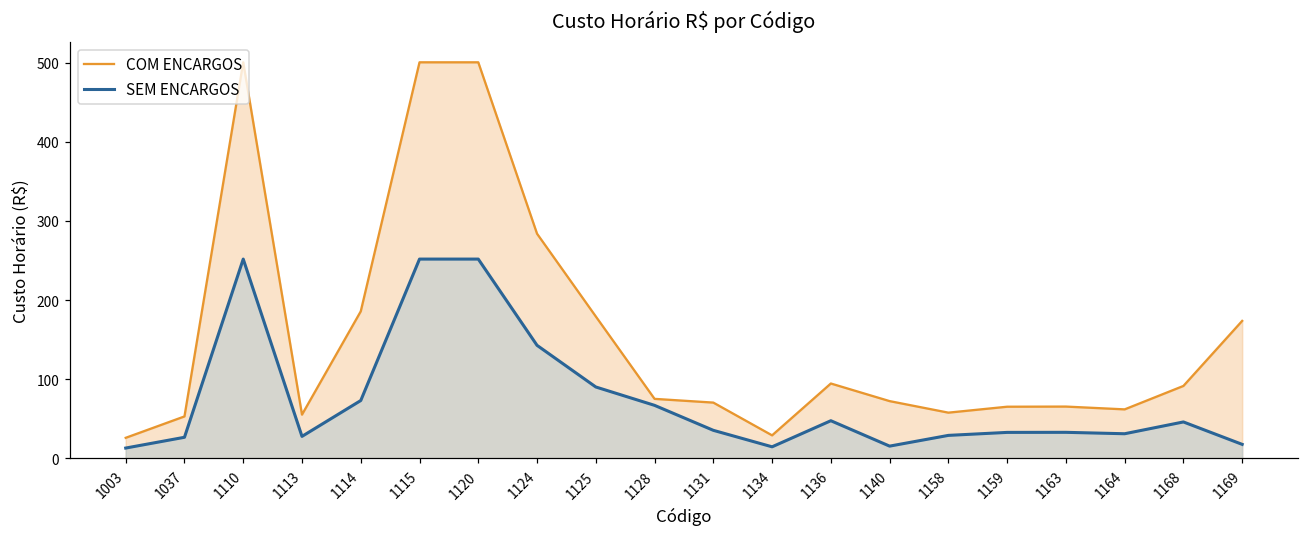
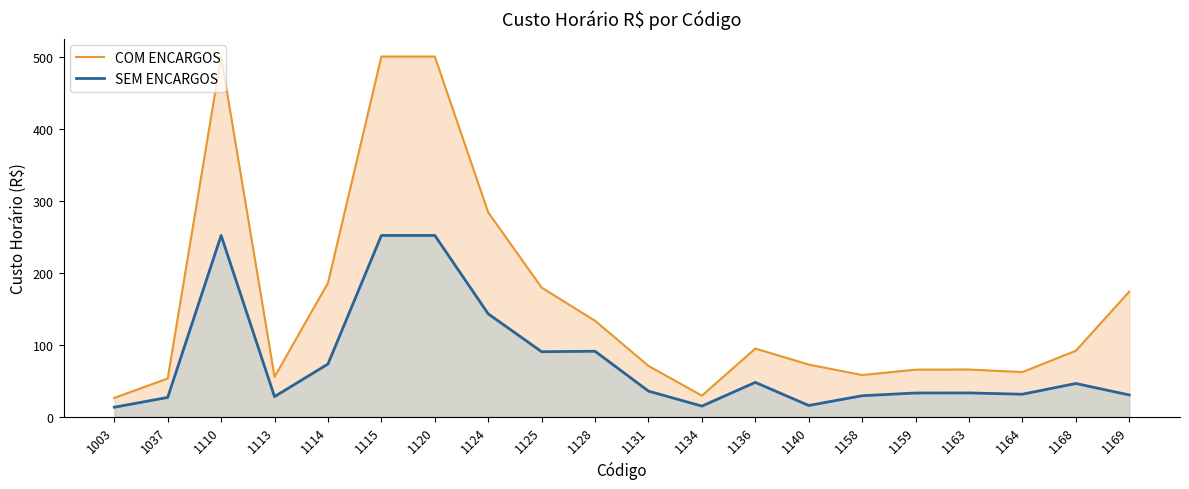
  {
    "COM ENCARGOS": {
      "1003": 30,
      "1037": 50,
      "1113": 60,
      "1114": 190,
      "1115": 500,
      "1120": 500,
      "1124": 280,
      "1125": 180,
-     "1128": 80,
+     "1128": 130,
      "1131": 70,
      "1134": 30,
      "1136": 90,
      "1140": 70,
      "1158": 60,
      "1159": 70,
      "1163": 70,
      "1164": 60,
      "1168": 90,
      "1169": 170
    },
    "SEM ENCARGOS": {
      "1003": 10,
      "1037": 30,
      "1110": 250,
      "1113": 30,
      "1114": 70,
      "1115": 250,
      "1120": 250,
      "1124": 140,
      "1125": 90,
-     "1128": 70,
+     "1128": 90,
      "1131": 40,
      "1134": 10,
      "1136": 50,
      "1140": 20,
      "1158": 30,
      "1159": 30,
      "1163": 30,
      "1164": 30,
      "1168": 50,
-     "1169": 20
+     "1169": 30
    }
  }
